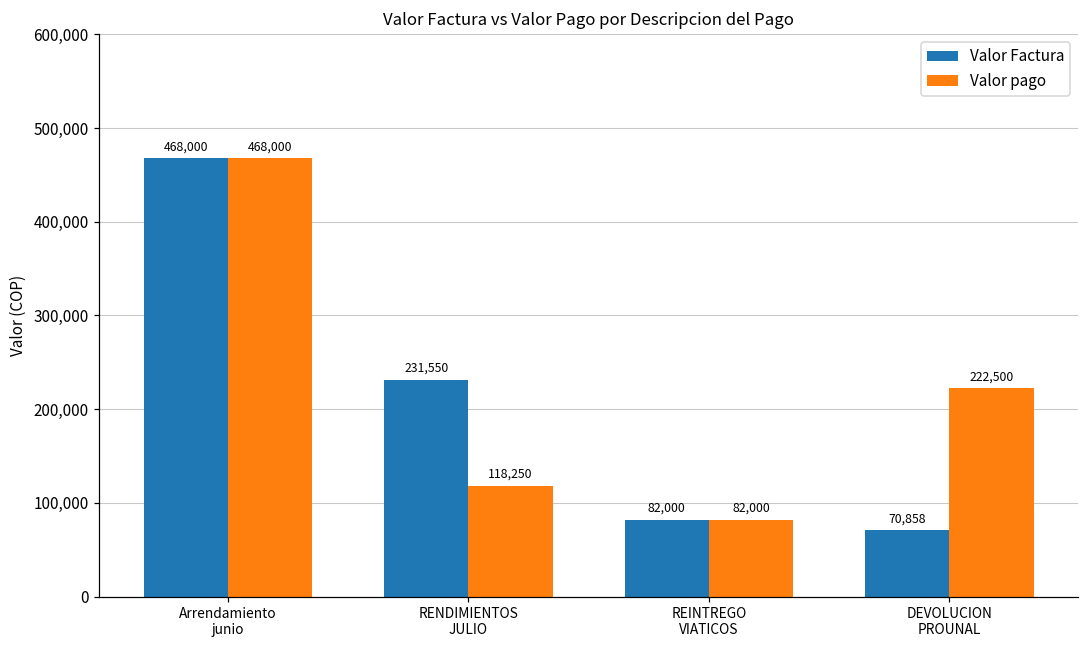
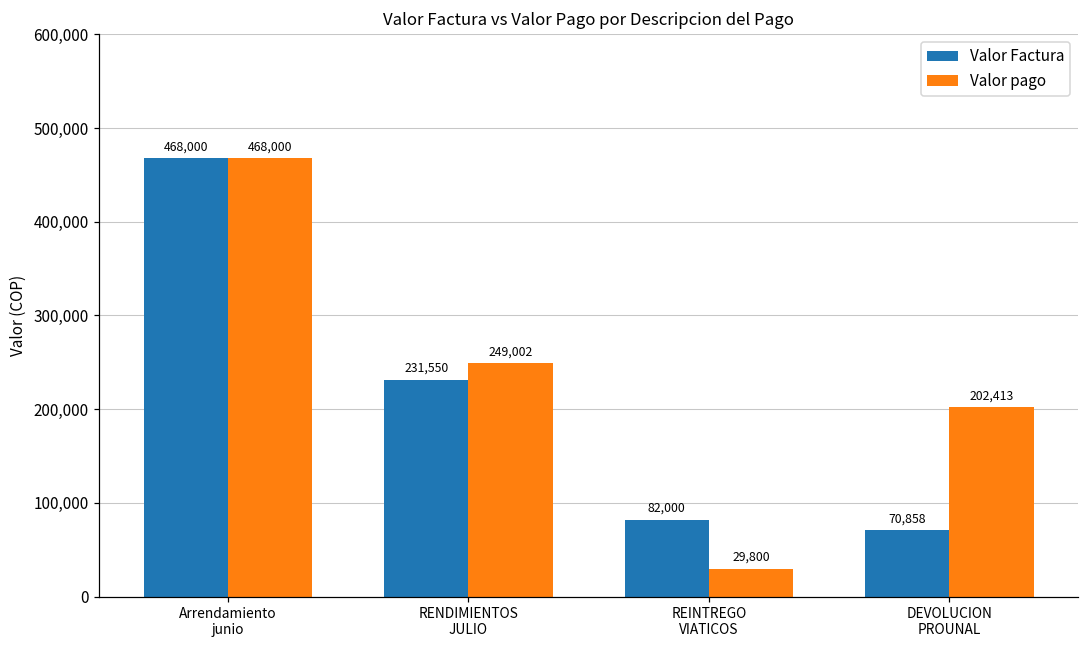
  {
    "Valor Factura": {
      "Arrendamiento junio": "468,000",
      "RENDIMIENTOS JULIO": "231,550",
      "REINTREGO VIATICOS": "82,000",
      "DEVOLUCION PROUNAL": "70,858"
    },
    "Valor pago": {
      "Arrendamiento junio": "468,000",
-     "RENDIMIENTOS JULIO": "118,250",
-     "REINTREGO VIATICOS": "82,000",
-     "DEVOLUCION PROUNAL": "222,500"
+     "RENDIMIENTOS JULIO": "249,002",
+     "REINTREGO VIATICOS": "29,800",
+     "DEVOLUCION PROUNAL": "202,413"
    }
  }
